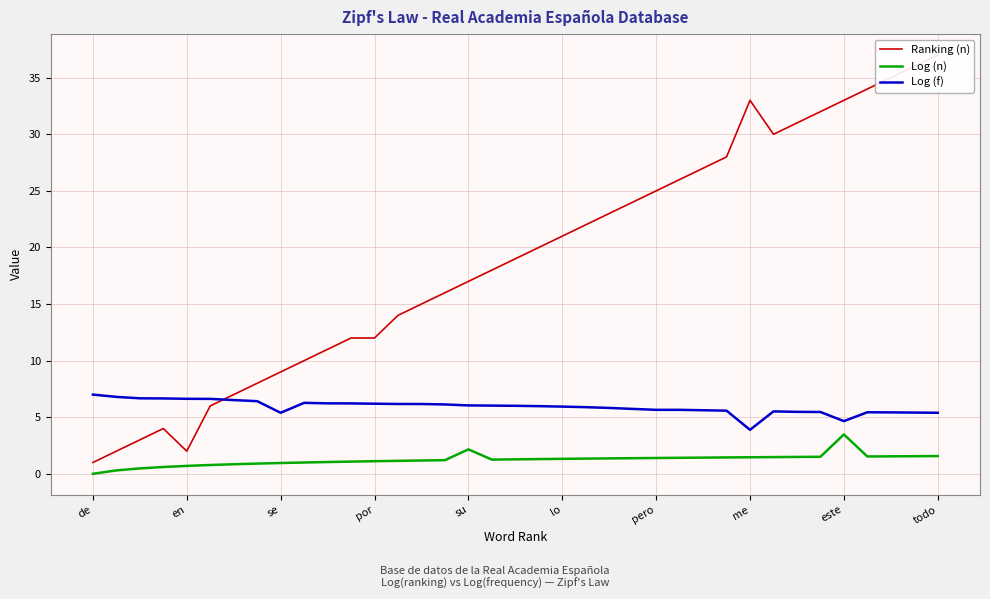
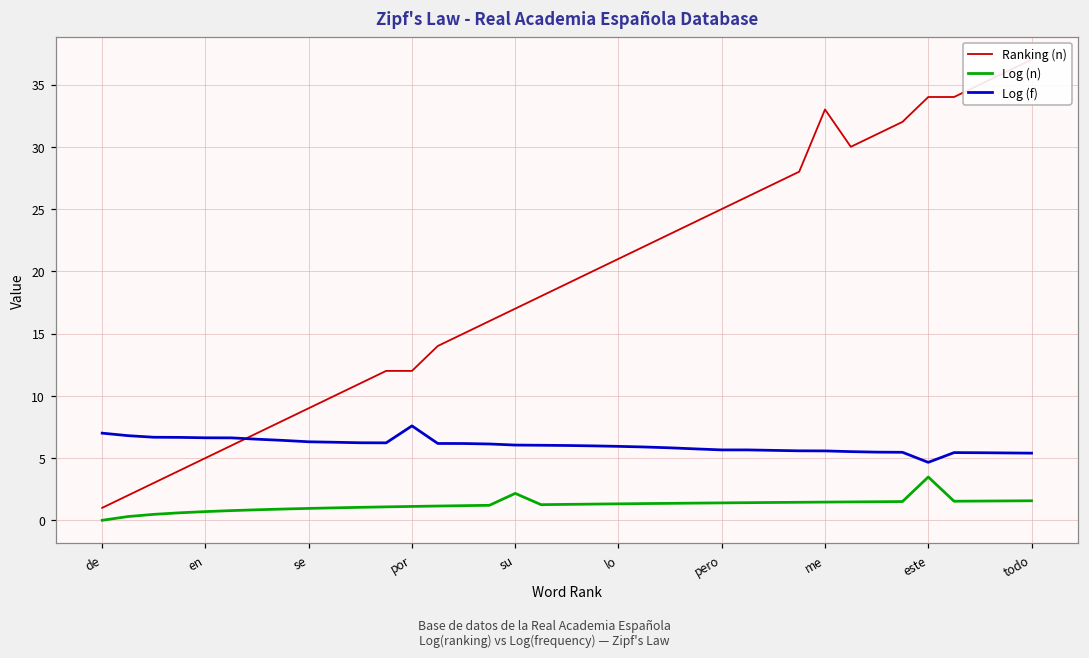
  {
    "Ranking (n)": {
      "de": 1,
-     "en": 2,
+     "en": 5,
      "se": 9,
      "por": 12,
      "su": 17,
      "lo": 21,
      "pero": 25,
      "me": 33,
-     "este": 33
+     "este": 34
    },
    "Log (n)": {
      "de": 0.0,
      "en": 0.7,
      "se": 1.0,
      "por": 1.1,
      "su": 2.2,
      "lo": 1.3,
      "pero": 1.4,
      "me": 1.5,
      "este": 3.5,
      "todo": 1.6
    },
    "Log (f)": {
      "de": 7.0,
      "en": 6.6,
-     "se": 5.4,
-     "por": 6.2,
+     "se": 6.3,
+     "por": 7.6,
      "su": 6.0,
      "lo": 5.9,
      "pero": 5.7,
-     "me": 3.9,
+     "me": 5.6,
      "este": 4.7,
      "todo": 5.4
    }
  }
